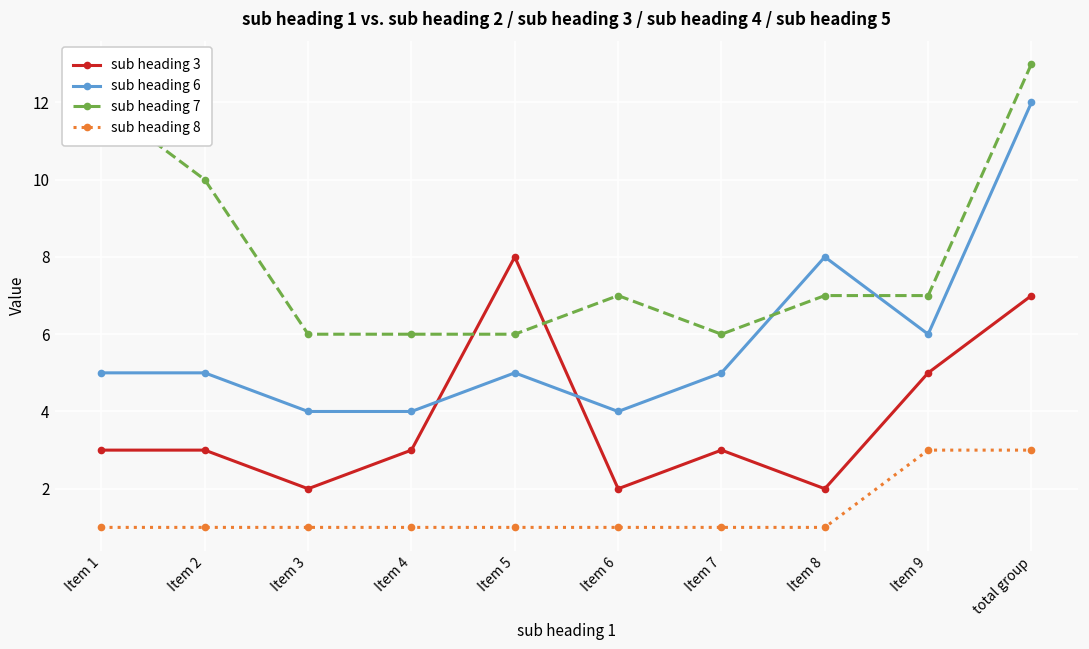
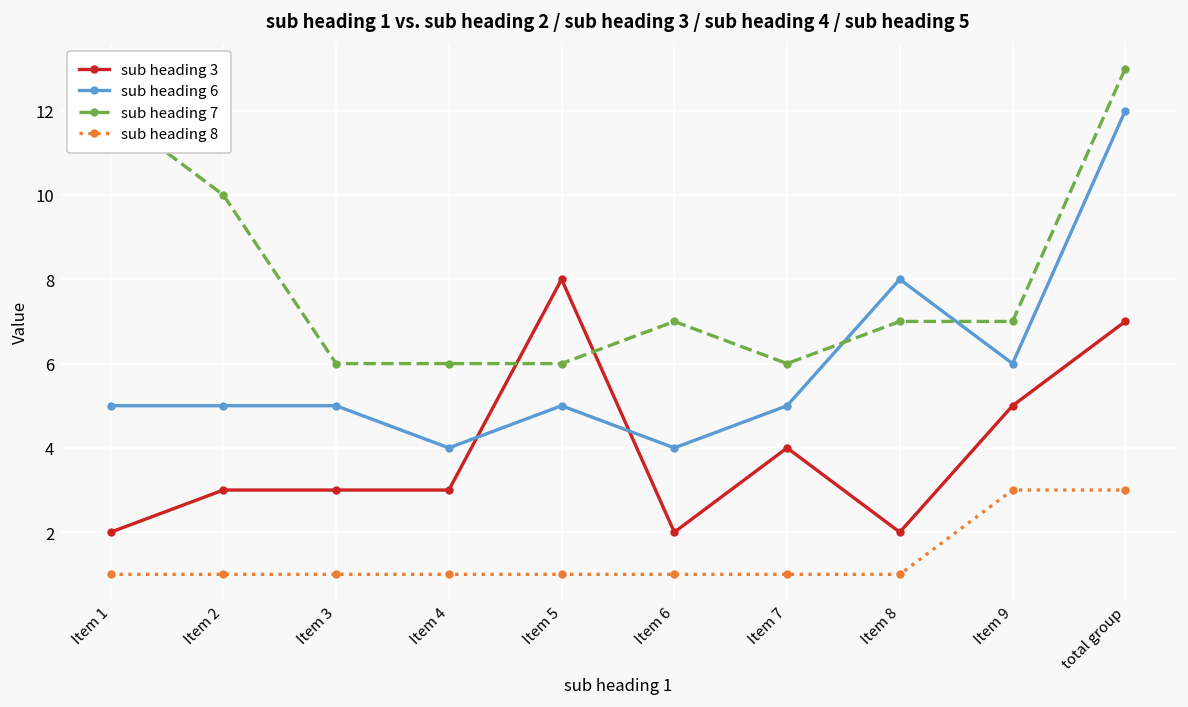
  {
    "sub heading 3": {
-     "Item 1": 3,
+     "Item 1": 2,
      "Item 2": 3,
-     "Item 3": 2,
+     "Item 3": 3,
      "Item 4": 3,
      "Item 5": 8,
      "Item 6": 2,
-     "Item 7": 3,
+     "Item 7": 4,
      "Item 8": 2,
      "Item 9": 5,
      "total group": 7
    },
    "sub heading 6": {
      "Item 1": 5,
      "Item 2": 5,
-     "Item 3": 4,
+     "Item 3": 5,
      "Item 4": 4,
      "Item 5": 5,
      "Item 6": 4,
      "Item 7": 5,
      "Item 8": 8,
      "Item 9": 6,
      "total group": 12
    },
    "sub heading 7": {
      "Item 2": 10,
      "Item 3": 6,
      "Item 4": 6,
      "Item 5": 6,
      "Item 6": 7,
      "Item 7": 6,
      "Item 8": 7,
      "Item 9": 7,
      "total group": 13
    },
    "sub heading 8": {
      "Item 1": 1,
      "Item 2": 1,
      "Item 3": 1,
      "Item 4": 1,
      "Item 5": 1,
      "Item 6": 1,
      "Item 7": 1,
      "Item 8": 1,
      "Item 9": 3,
      "total group": 3
    }
  }
